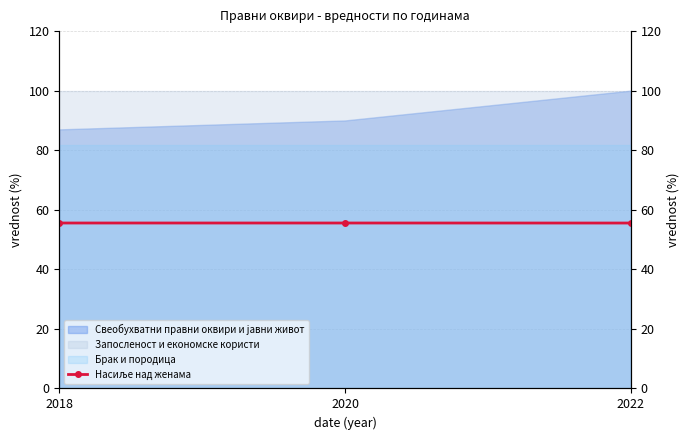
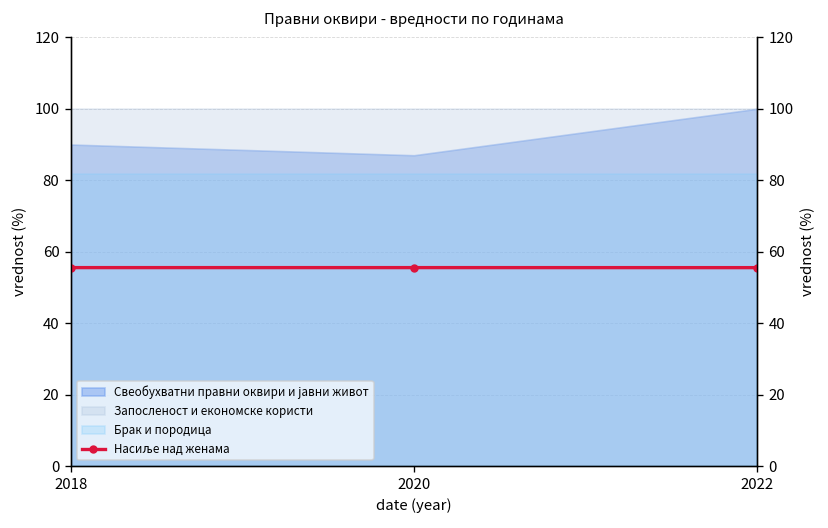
  {
    "Свеобухватни правни оквири и јавни живот": {
-     "2018": 87,
-     "2020": 90
+     "2018": 90,
+     "2020": 87
    },
    "Насиље над женама": {
      "2018": 56,
      "2020": 56,
      "2022": 56
    }
  }
